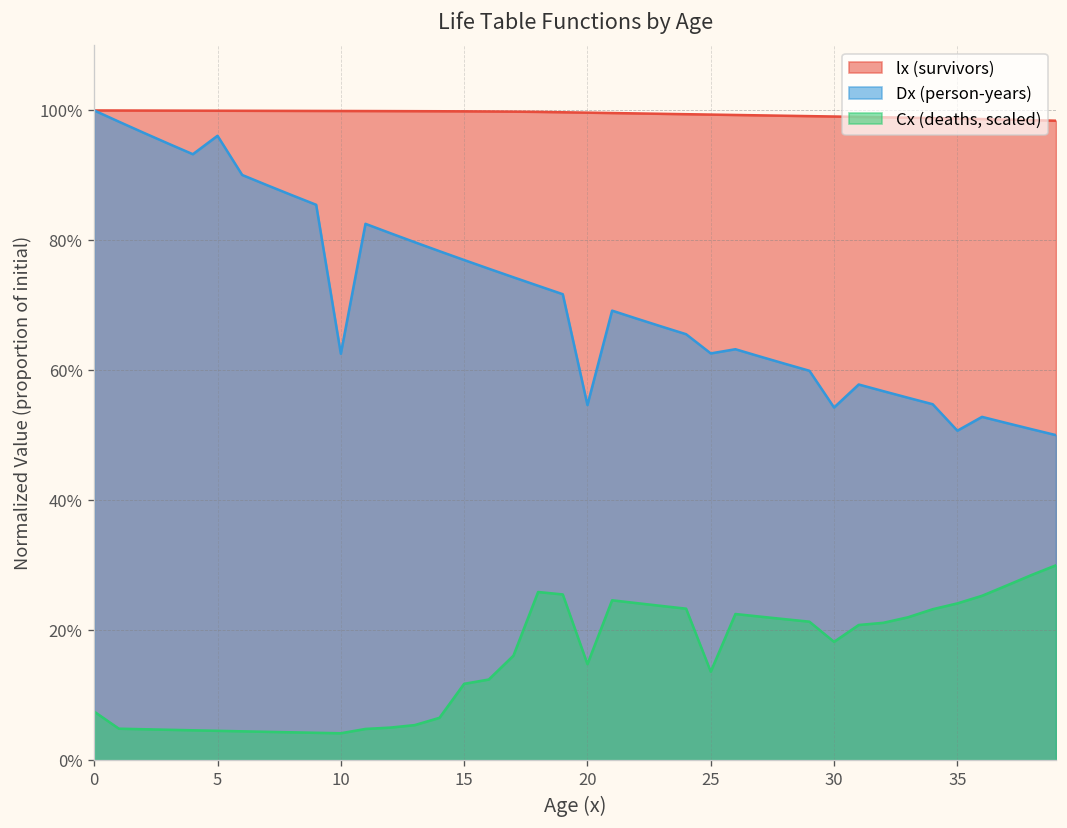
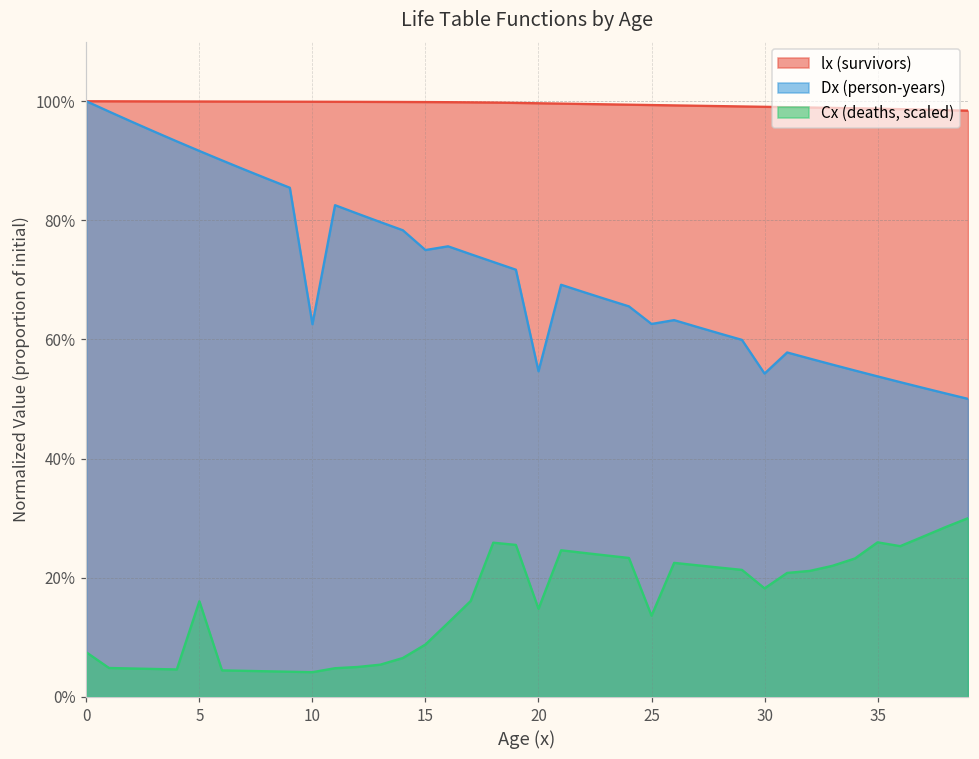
  {
    "lx (survivors)": {
      "5": "100%",
      "10": "100%",
      "15": "100%",
      "20": "100%",
      "25": "99%",
      "30": "99%"
    },
    "Dx (person-years)": {
-     "5": "96%",
+     "5": "92%",
      "10": "63%",
-     "15": "77%",
+     "15": "75%",
      "20": "55%",
      "25": "63%",
      "30": "54%",
-     "35": "51%"
+     "35": "54%"
    },
    "Cx (deaths, scaled)": {
      "0": "7%",
-     "5": "5%",
+     "5": "16%",
      "10": "4%",
-     "15": "12%",
+     "15": "9%",
      "20": "15%",
      "25": "14%",
      "30": "18%",
-     "35": "24%"
+     "35": "26%"
    }
  }
